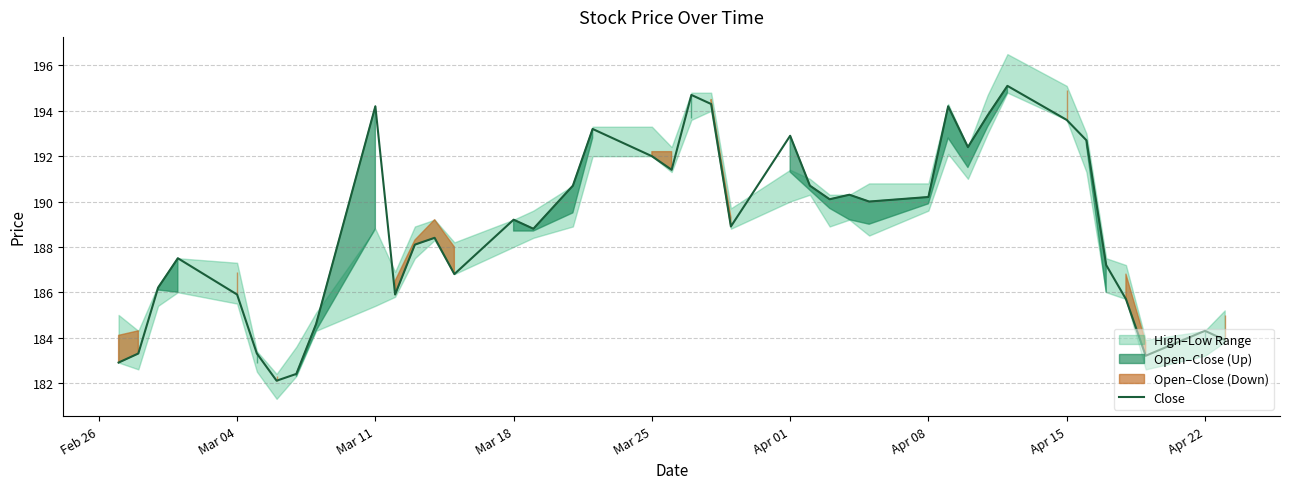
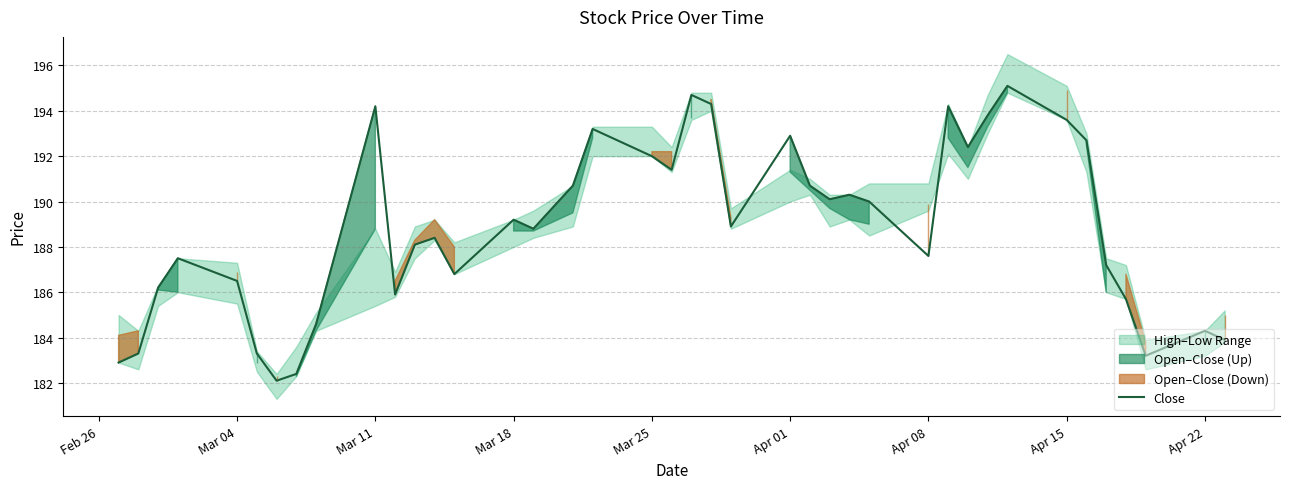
  {
    "Close": {
-     "Mar 04": 185.9,
+     "Mar 04": 186.5,
      "Mar 11": 194.2,
      "Mar 25": 192.0,
      "Apr 01": 192.9,
-     "Apr 08": 190.2,
+     "Apr 08": 187.6,
      "Apr 15": 193.6
    }
  }
